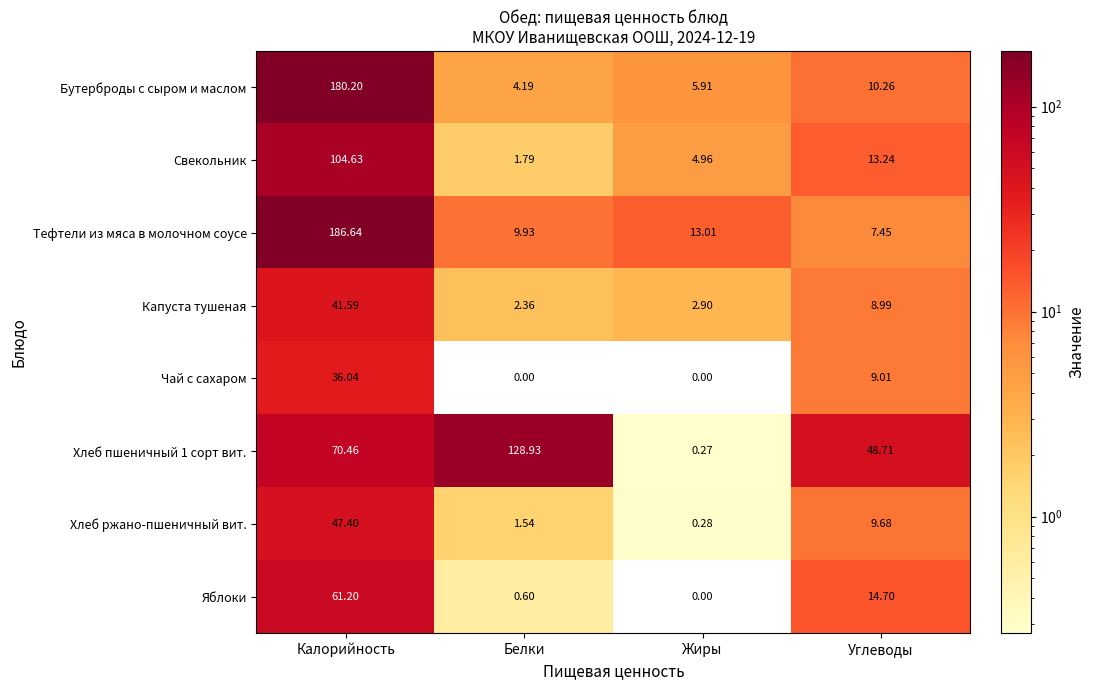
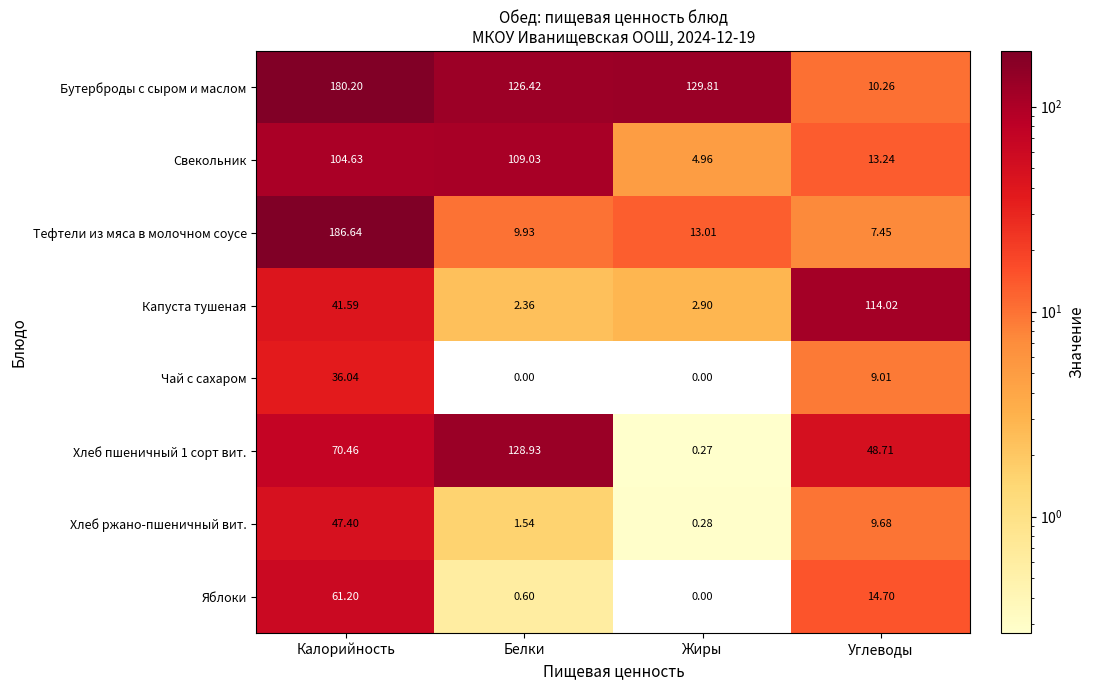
  {
    "Бутерброды с сыром и маслом": {
      "Калорийность": 180.20,
-     "Белки": 4.19,
-     "Жиры": 5.91,
+     "Белки": 126.42,
+     "Жиры": 129.81,
      "Углеводы": 10.26
    },
    "Свекольник": {
      "Калорийность": 104.63,
-     "Белки": 1.79,
+     "Белки": 109.03,
      "Жиры": 4.96,
      "Углеводы": 13.24
    },
    "Тефтели из мяса в молочном соусе": {
      "Калорийность": 186.64,
      "Белки": 9.93,
      "Жиры": 13.01,
      "Углеводы": 7.45
    },
    "Капуста тушеная": {
      "Калорийность": 41.59,
      "Белки": 2.36,
      "Жиры": 2.90,
-     "Углеводы": 8.99
+     "Углеводы": 114.02
    },
    "Чай с сахаром": {
      "Калорийность": 36.04,
      "Белки": 0.00,
      "Жиры": 0.00,
      "Углеводы": 9.01
    },
    "Хлеб пшеничный 1 сорт вит.": {
      "Калорийность": 70.46,
      "Белки": 128.93,
      "Жиры": 0.27,
      "Углеводы": 48.71
    },
    "Хлеб ржано-пшеничный вит.": {
      "Калорийность": 47.40,
      "Белки": 1.54,
      "Жиры": 0.28,
      "Углеводы": 9.68
    },
    "Яблоки": {
      "Калорийность": 61.20,
      "Белки": 0.60,
      "Жиры": 0.00,
      "Углеводы": 14.70
    }
  }
